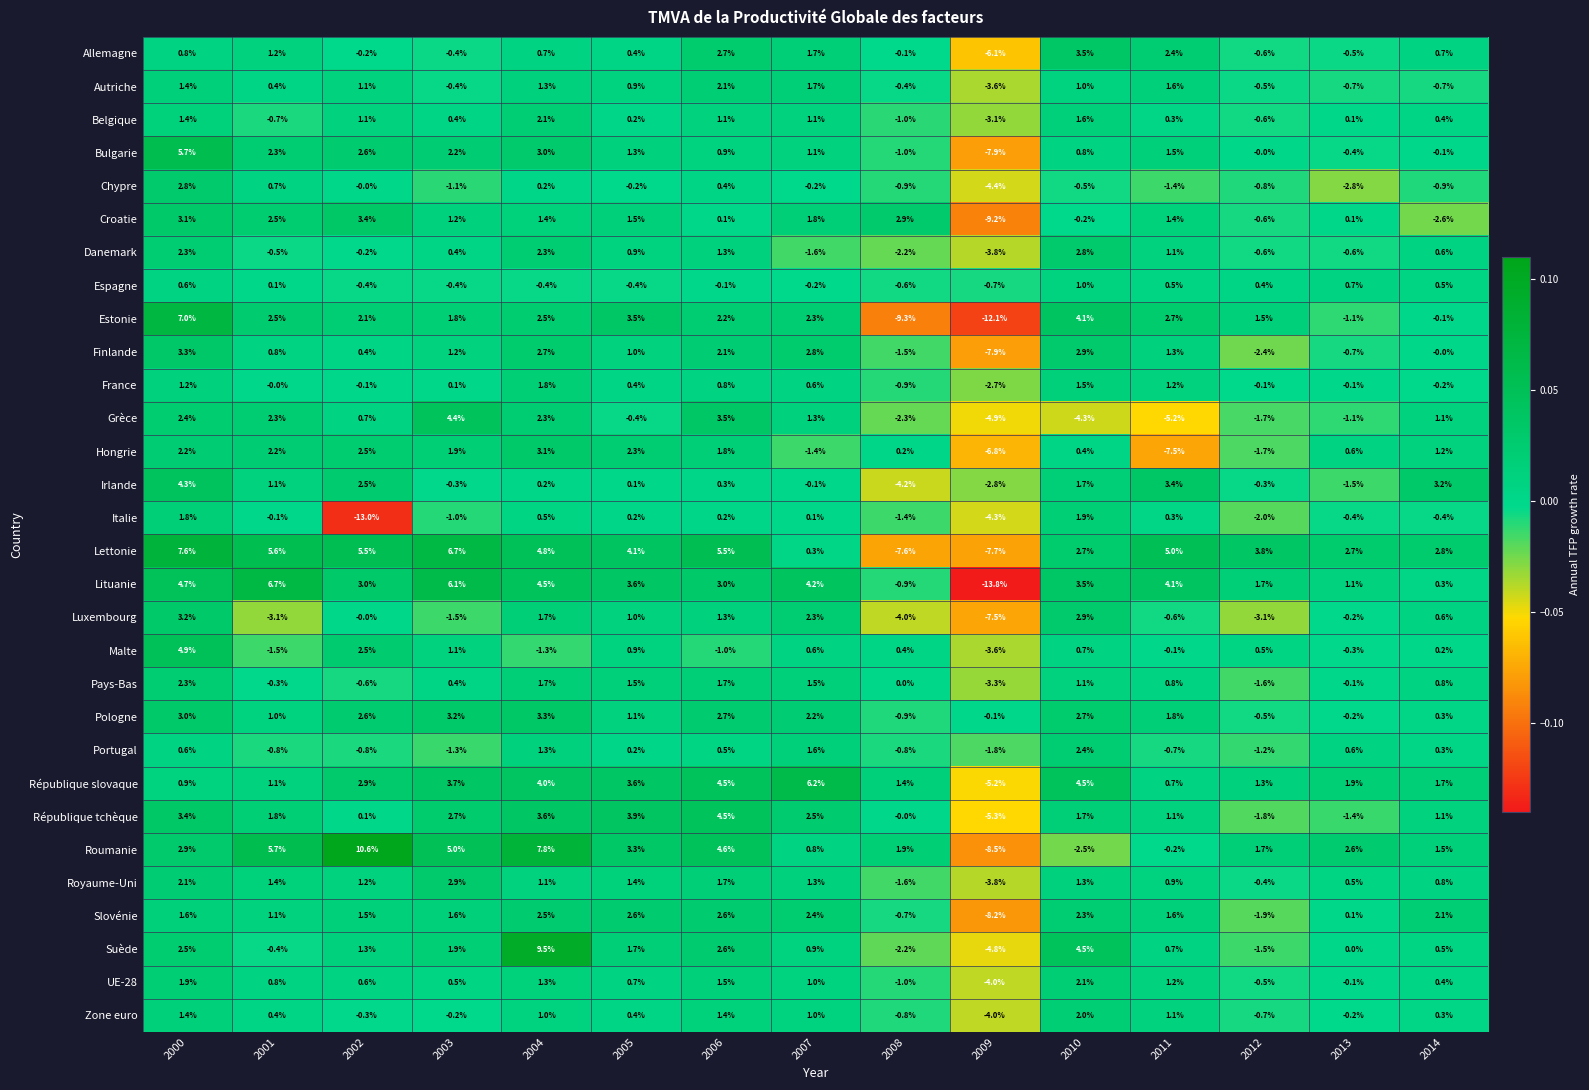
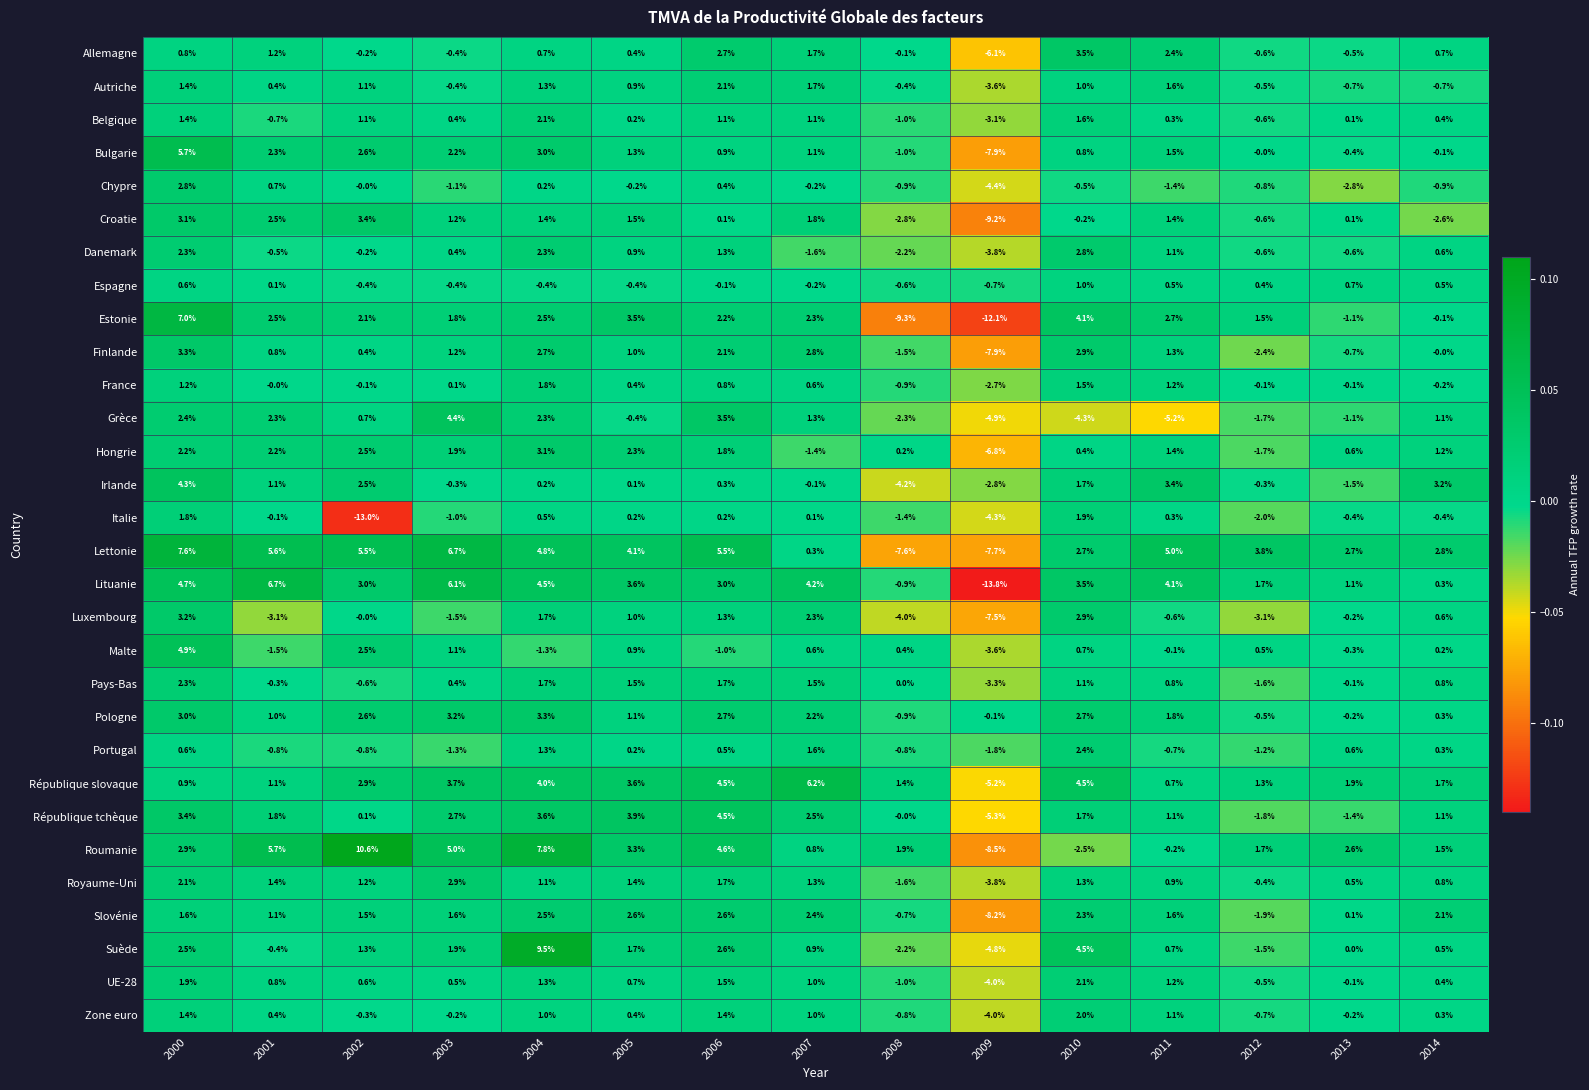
  {
    "Croatie": {
      "2000": "3.1%",
      "2001": "2.5%",
      "2002": "3.4%",
      "2003": "1.2%",
      "2004": "1.4%",
      "2005": "1.5%",
      "2006": "0.1%",
      "2007": "1.8%",
-     "2008": "2.9%",
+     "2008": "-2.8%",
      "2009": "-9.2%",
      "2010": "-0.2%",
      "2011": "1.4%",
      "2012": "-0.6%",
      "2013": "0.1%",
      "2014": "-2.6%"
    },
    "Hongrie": {
      "2000": "2.2%",
      "2001": "2.2%",
      "2002": "2.5%",
      "2003": "1.9%",
      "2004": "3.1%",
      "2005": "2.3%",
      "2006": "1.8%",
      "2007": "-1.4%",
      "2008": "0.2%",
      "2009": "-6.8%",
      "2010": "0.4%",
-     "2011": "-7.5%",
+     "2011": "1.4%",
      "2012": "-1.7%",
      "2013": "0.6%",
      "2014": "1.2%"
    }
  }
